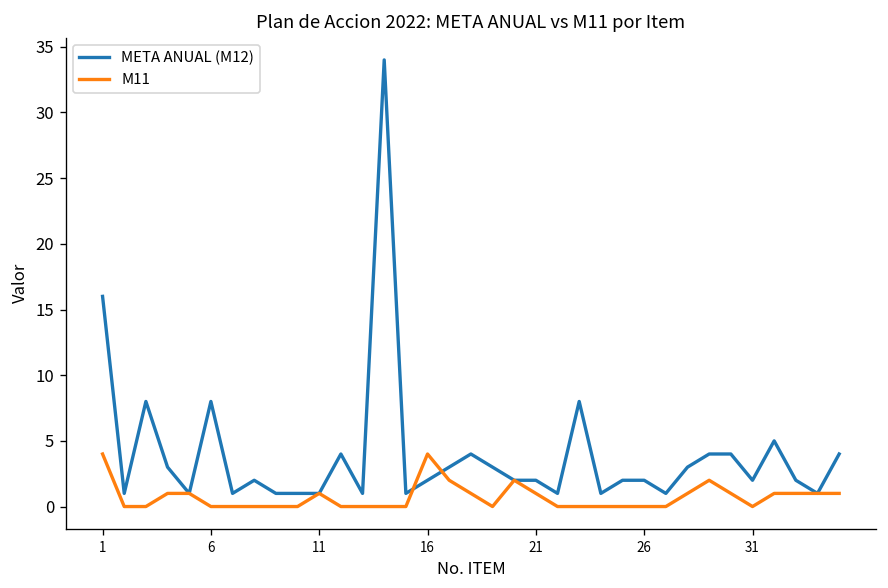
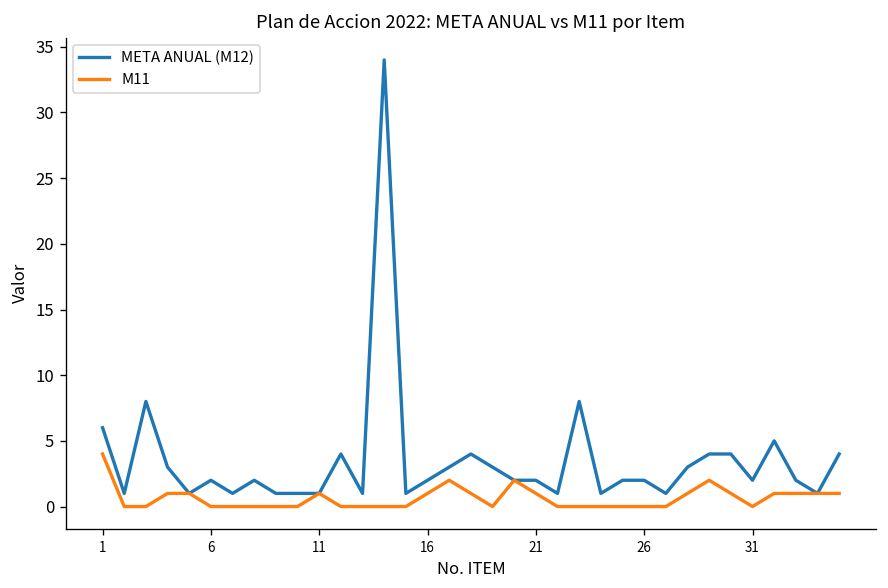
  {
    "META ANUAL (M12)": {
-     "1": 16,
-     "6": 8,
+     "1": 6,
+     "6": 2,
      "16": 2,
      "21": 2,
      "26": 2,
      "31": 2
    },
    "M11": {
      "1": 4,
      "6": 0,
-     "16": 4,
+     "16": 1,
      "21": 1,
      "26": 0,
      "31": 0
    }
  }
